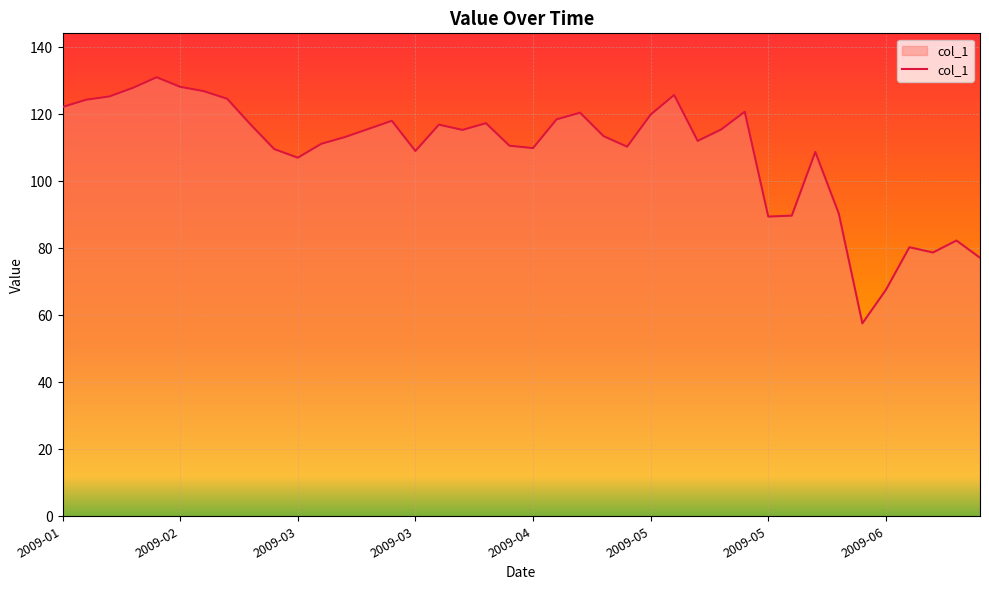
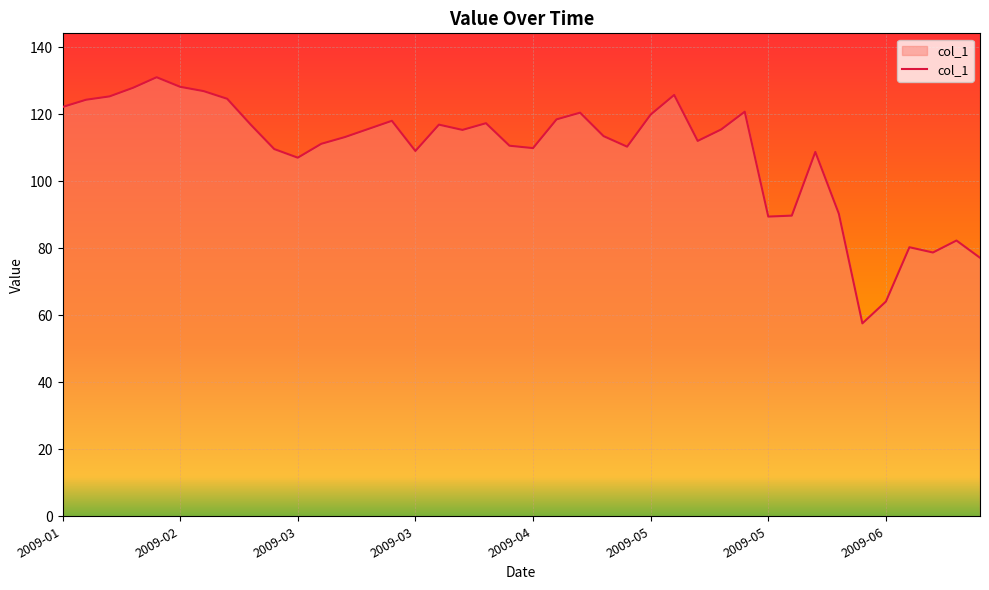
  {
    "2009-01": 122,
    "2009-02": 128,
    "2009-04": 110,
-   "2009-06": 68
+   "2009-06": 64
  }
